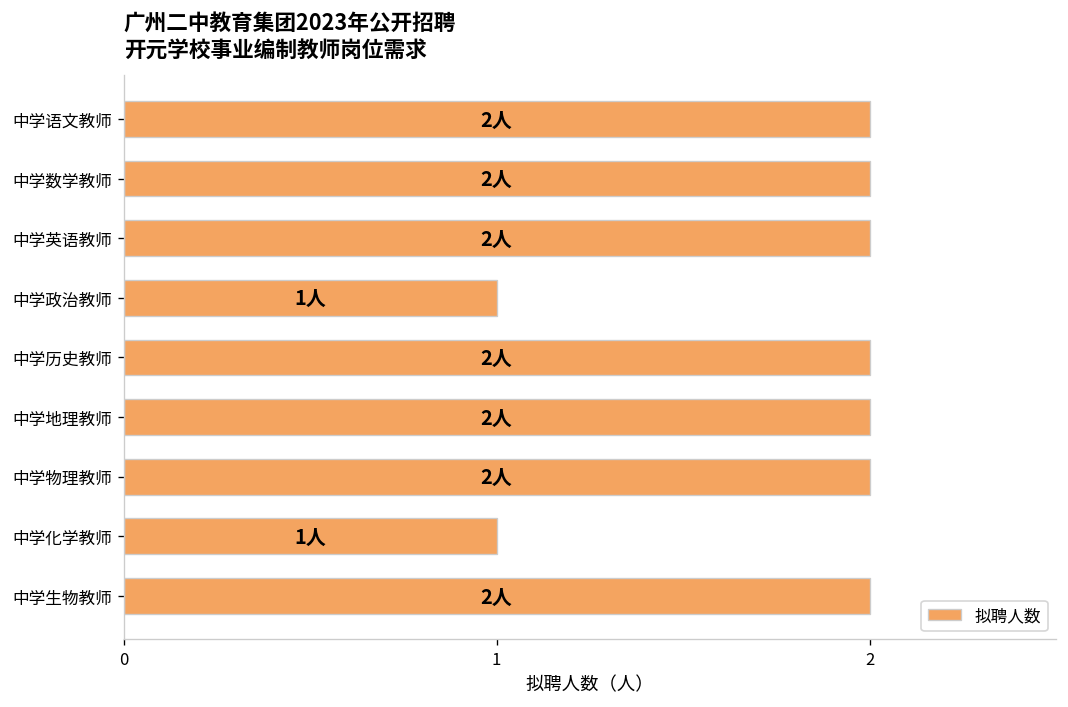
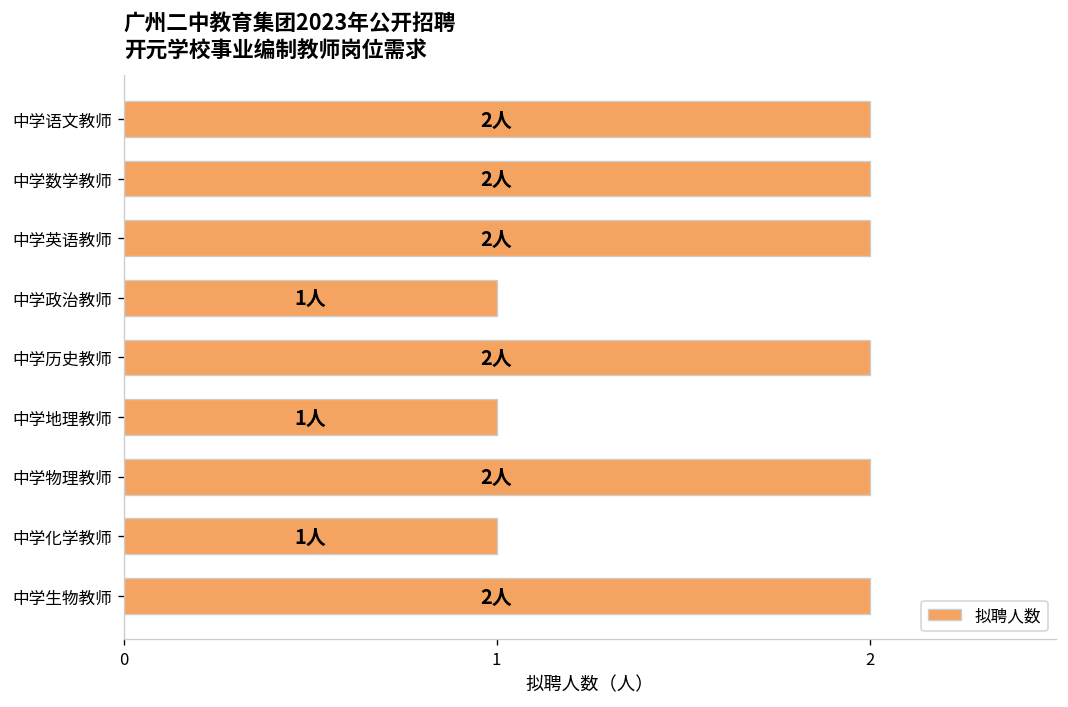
  {
    "中学语文教师": "2人",
    "中学数学教师": "2人",
    "中学英语教师": "2人",
    "中学政治教师": "1人",
    "中学历史教师": "2人",
-   "中学地理教师": "2人",
+   "中学地理教师": "1人",
    "中学物理教师": "2人",
    "中学化学教师": "1人",
    "中学生物教师": "2人"
  }
